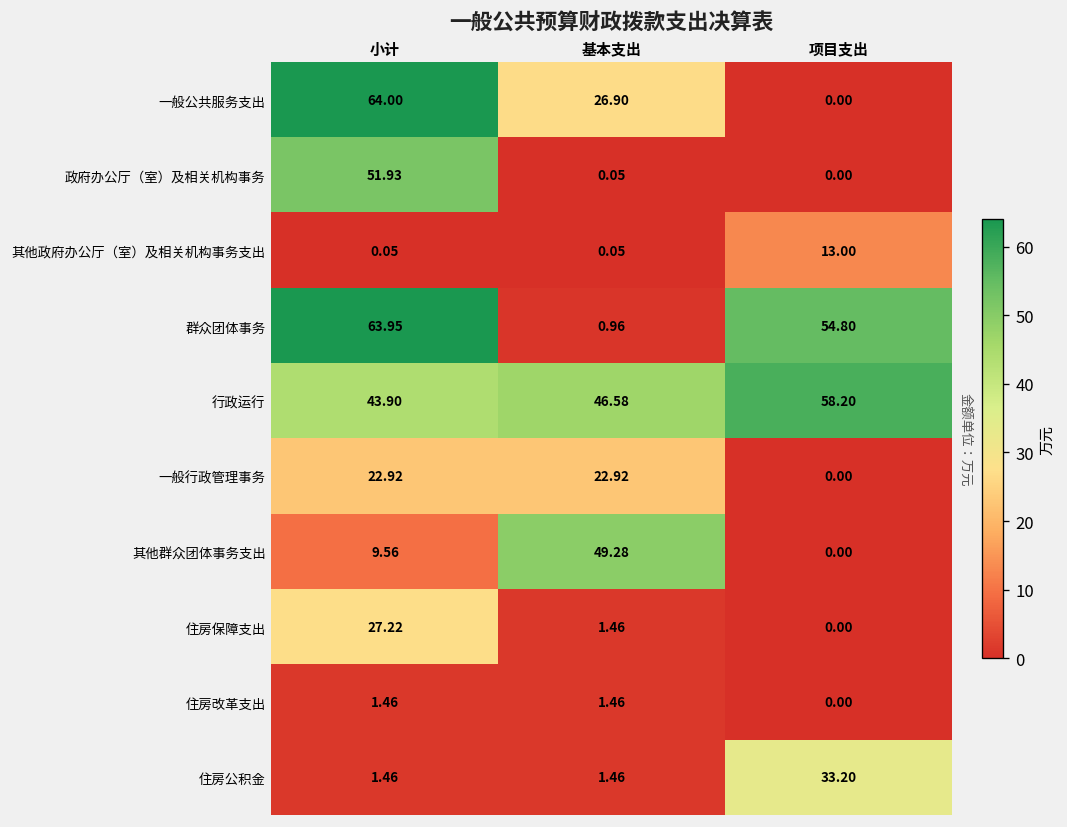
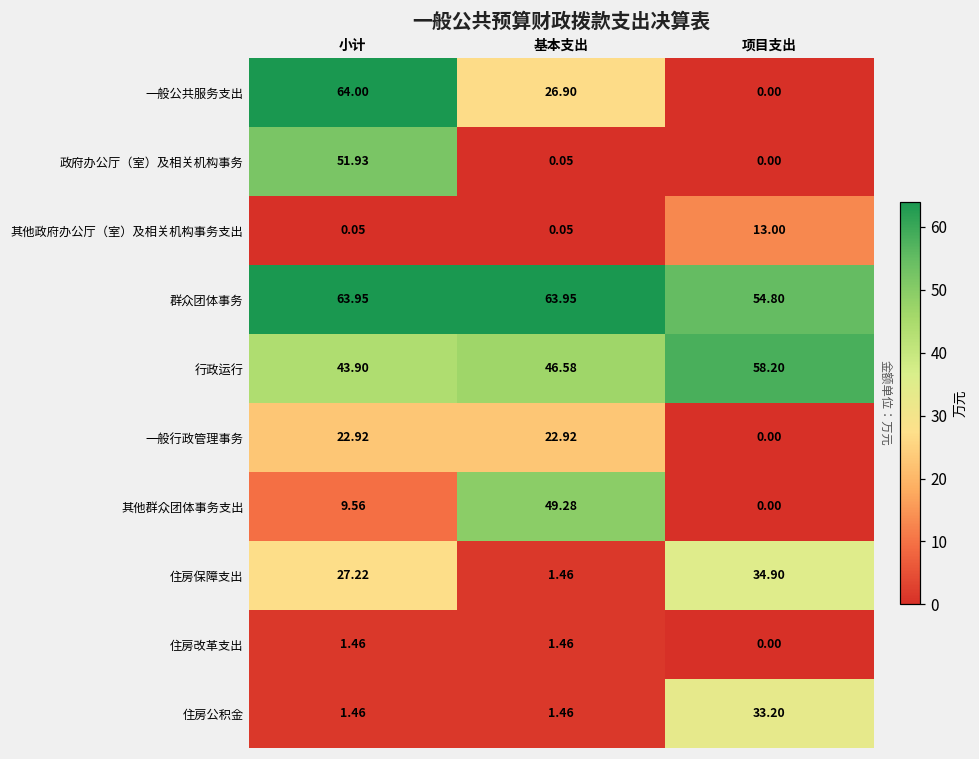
  {
    "一般公共服务支出": {
      "小计": 64.00,
      "基本支出": 26.90,
      "项目支出": 0.00
    },
    "政府办公厅（室）及相关机构事务": {
      "小计": 51.93,
      "基本支出": 0.05,
      "项目支出": 0.00
    },
    "其他政府办公厅（室）及相关机构事务支出": {
      "小计": 0.05,
      "基本支出": 0.05,
      "项目支出": 13.00
    },
    "群众团体事务": {
      "小计": 63.95,
-     "基本支出": 0.96,
+     "基本支出": 63.95,
      "项目支出": 54.80
    },
    "行政运行": {
      "小计": 43.90,
      "基本支出": 46.58,
      "项目支出": 58.20
    },
    "一般行政管理事务": {
      "小计": 22.92,
      "基本支出": 22.92,
      "项目支出": 0.00
    },
    "其他群众团体事务支出": {
      "小计": 9.56,
      "基本支出": 49.28,
      "项目支出": 0.00
    },
    "住房保障支出": {
      "小计": 27.22,
      "基本支出": 1.46,
-     "项目支出": 0.00
+     "项目支出": 34.90
    },
    "住房改革支出": {
      "小计": 1.46,
      "基本支出": 1.46,
      "项目支出": 0.00
    },
    "住房公积金": {
      "小计": 1.46,
      "基本支出": 1.46,
      "项目支出": 33.20
    }
  }
